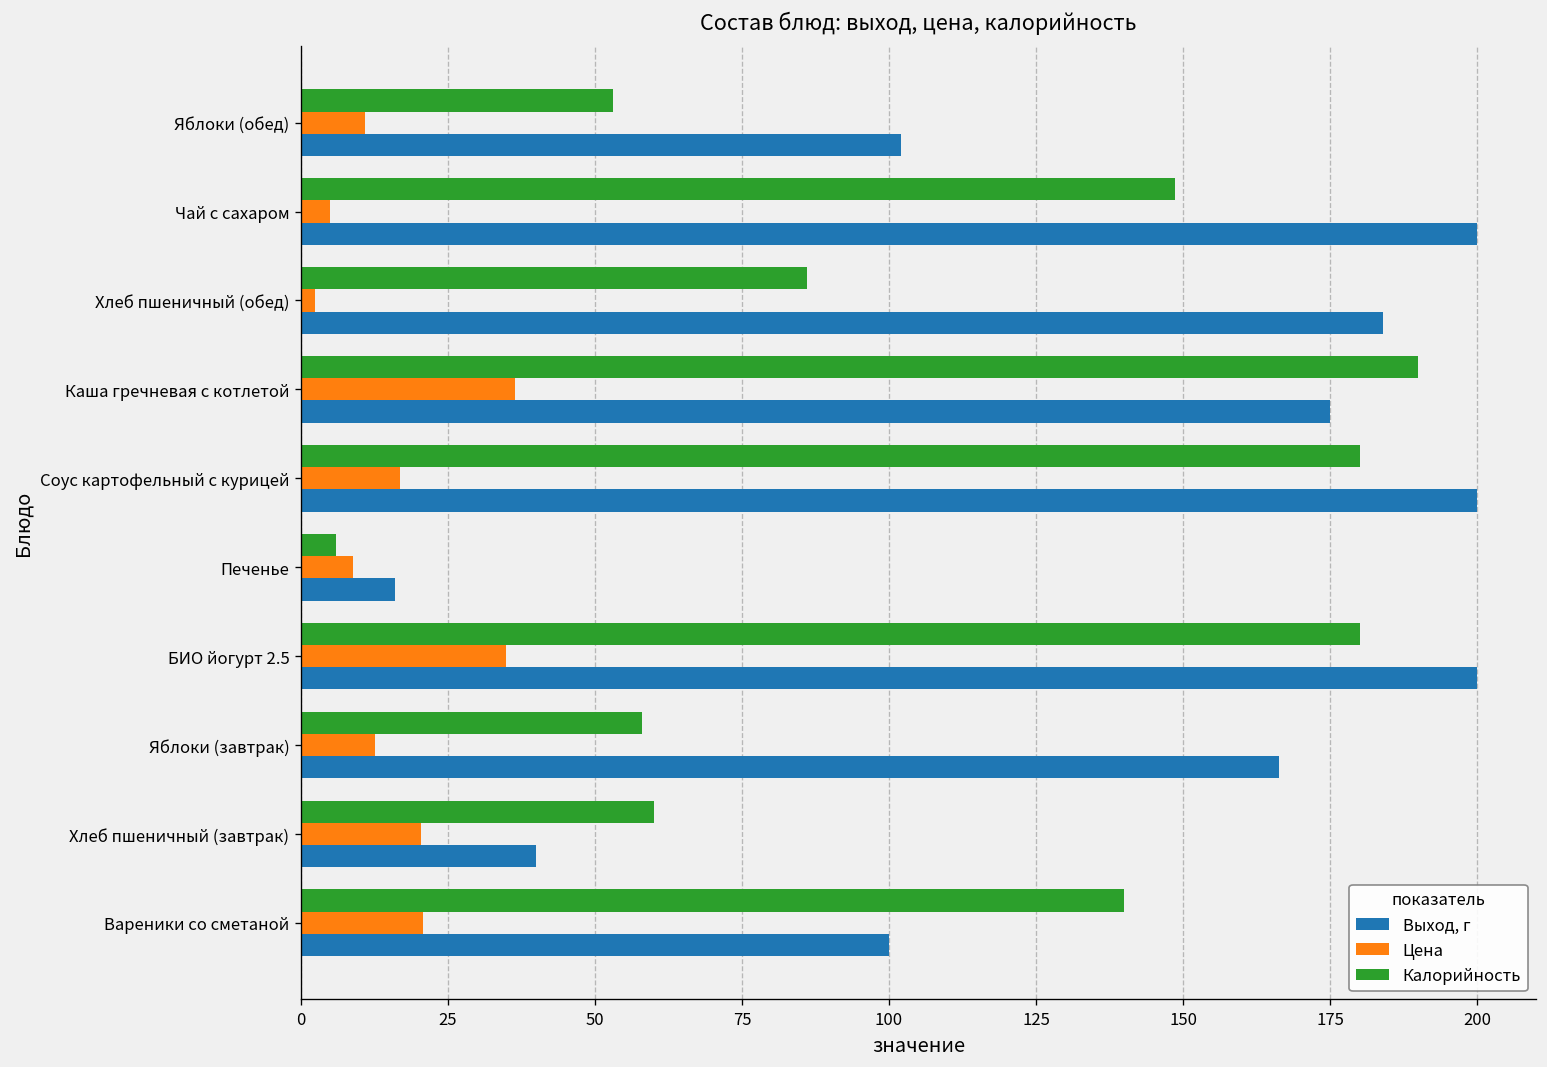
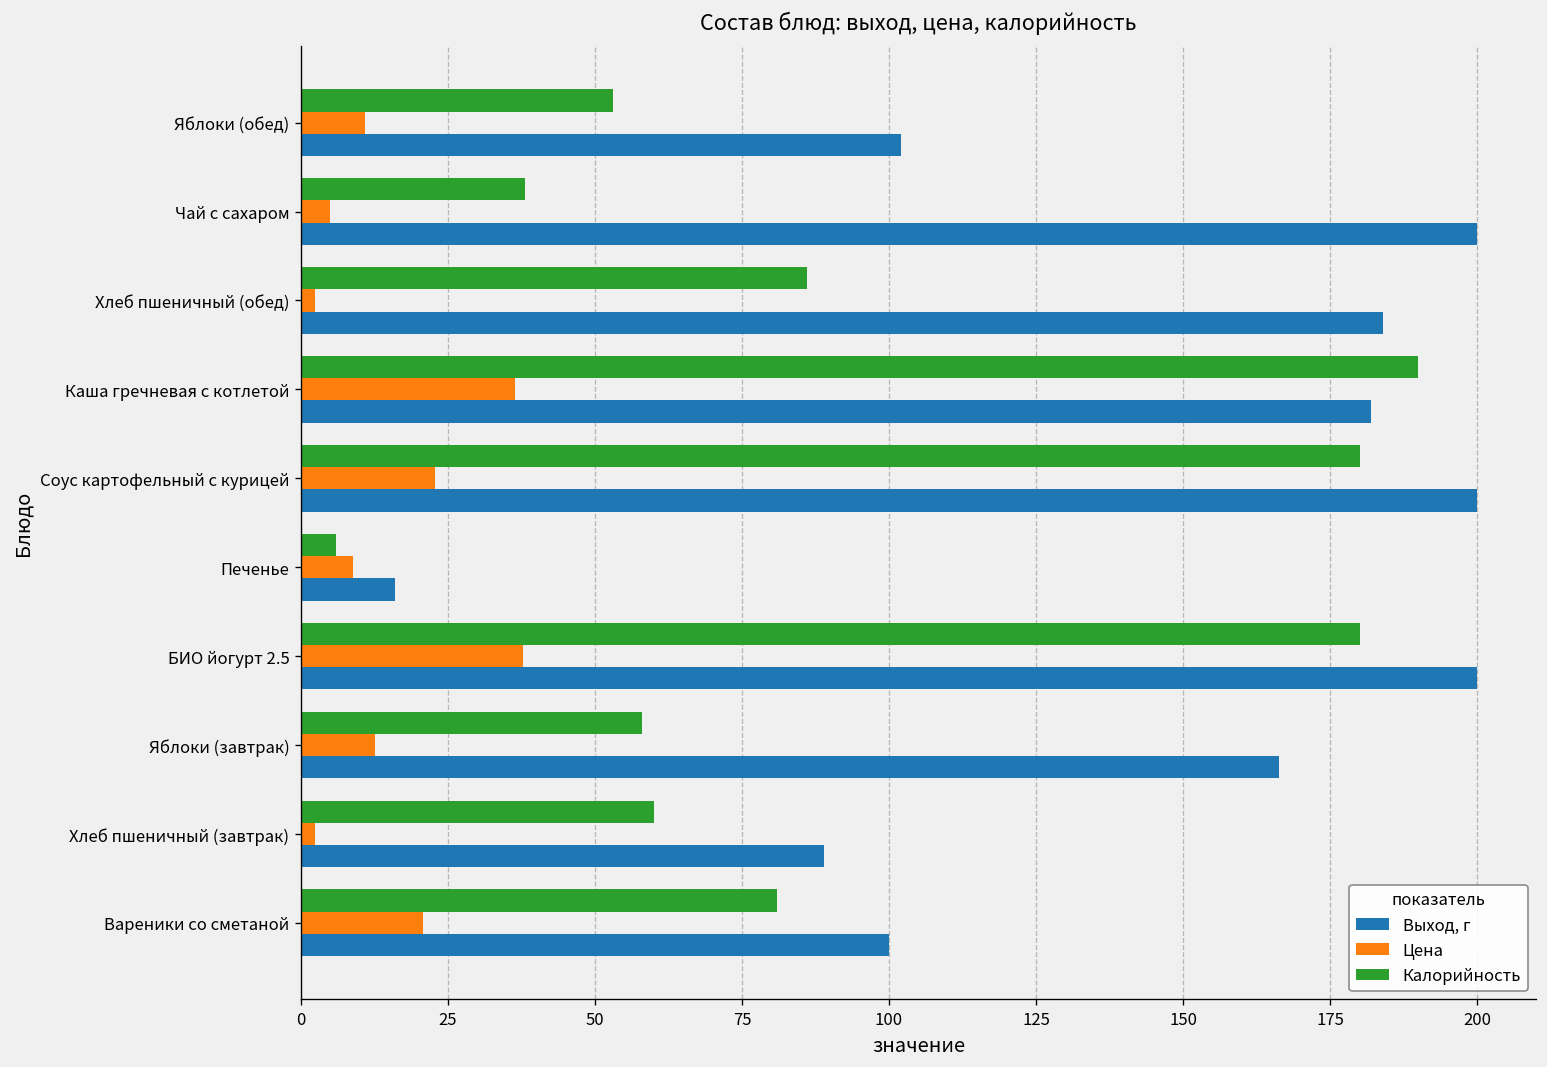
  {
    "Выход, г": {
      "Яблоки (обед)": 102,
      "Чай с сахаром": 200,
      "Хлеб пшеничный (обед)": 184,
-     "Каша гречневая с котлетой": 175,
+     "Каша гречневая с котлетой": 182,
      "Соус картофельный с курицей": 200,
      "Печенье": 16,
      "БИО йогурт 2.5": 200,
      "Яблоки (завтрак)": 166,
-     "Хлеб пшеничный (завтрак)": 40,
+     "Хлеб пшеничный (завтрак)": 89,
      "Вареники со сметаной": 100
    },
    "Цена": {
      "Яблоки (обед)": 11,
      "Чай с сахаром": 5,
      "Хлеб пшеничный (обед)": 2,
      "Каша гречневая с котлетой": 36,
-     "Соус картофельный с курицей": 17,
+     "Соус картофельный с курицей": 23,
      "Печенье": 9,
-     "БИО йогурт 2.5": 35,
+     "БИО йогурт 2.5": 38,
      "Яблоки (завтрак)": 13,
-     "Хлеб пшеничный (завтрак)": 20,
+     "Хлеб пшеничный (завтрак)": 2,
      "Вареники со сметаной": 21
    },
    "Калорийность": {
      "Яблоки (обед)": 53,
-     "Чай с сахаром": 149,
+     "Чай с сахаром": 38,
      "Хлеб пшеничный (обед)": 86,
      "Каша гречневая с котлетой": 190,
      "Соус картофельный с курицей": 180,
      "Печенье": 6,
      "БИО йогурт 2.5": 180,
      "Яблоки (завтрак)": 58,
      "Хлеб пшеничный (завтрак)": 60,
-     "Вареники со сметаной": 140
+     "Вареники со сметаной": 81
    }
  }
